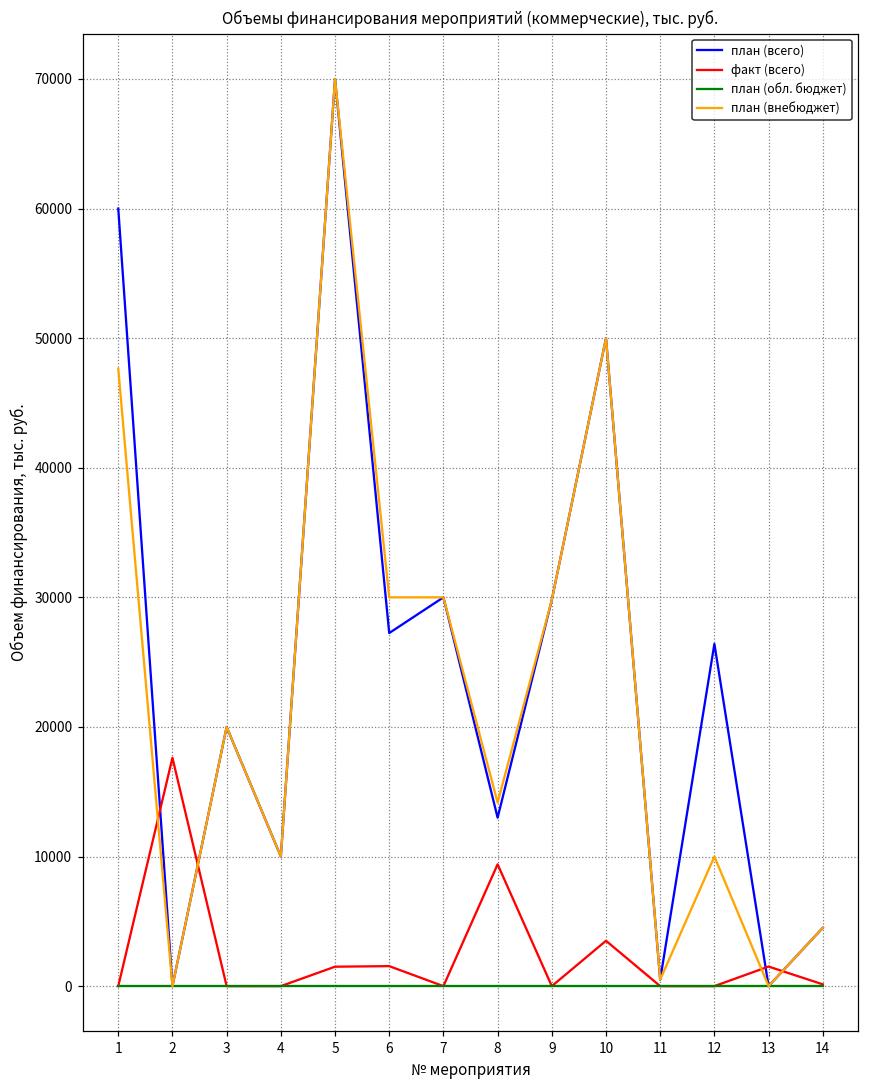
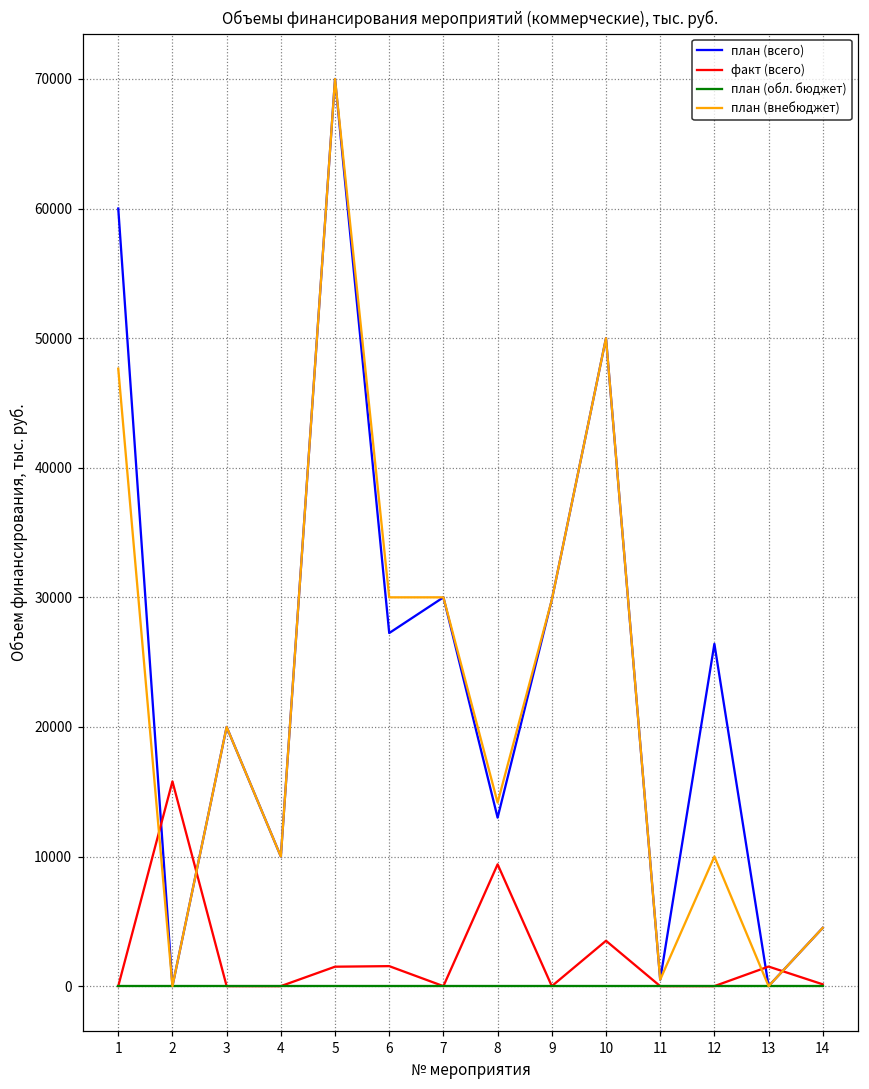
  {
    "план (всего)": {
      "1": 60000,
      "6": 27200,
      "8": 13000,
      "12": 26400
    },
    "факт (всего)": {
-     "2": 17600,
+     "2": 15800,
      "5": 1500,
      "6": 1500,
      "8": 9400,
      "10": 3500,
      "13": 1500
    },
    "план (обл. бюджет)": {
      "5": 0,
      "6": 0,
      "8": 0,
      "10": 0
    },
    "план (внебюджет)": {
      "1": 47600,
      "6": 30000,
      "8": 14200,
      "12": 10000
    }
  }
